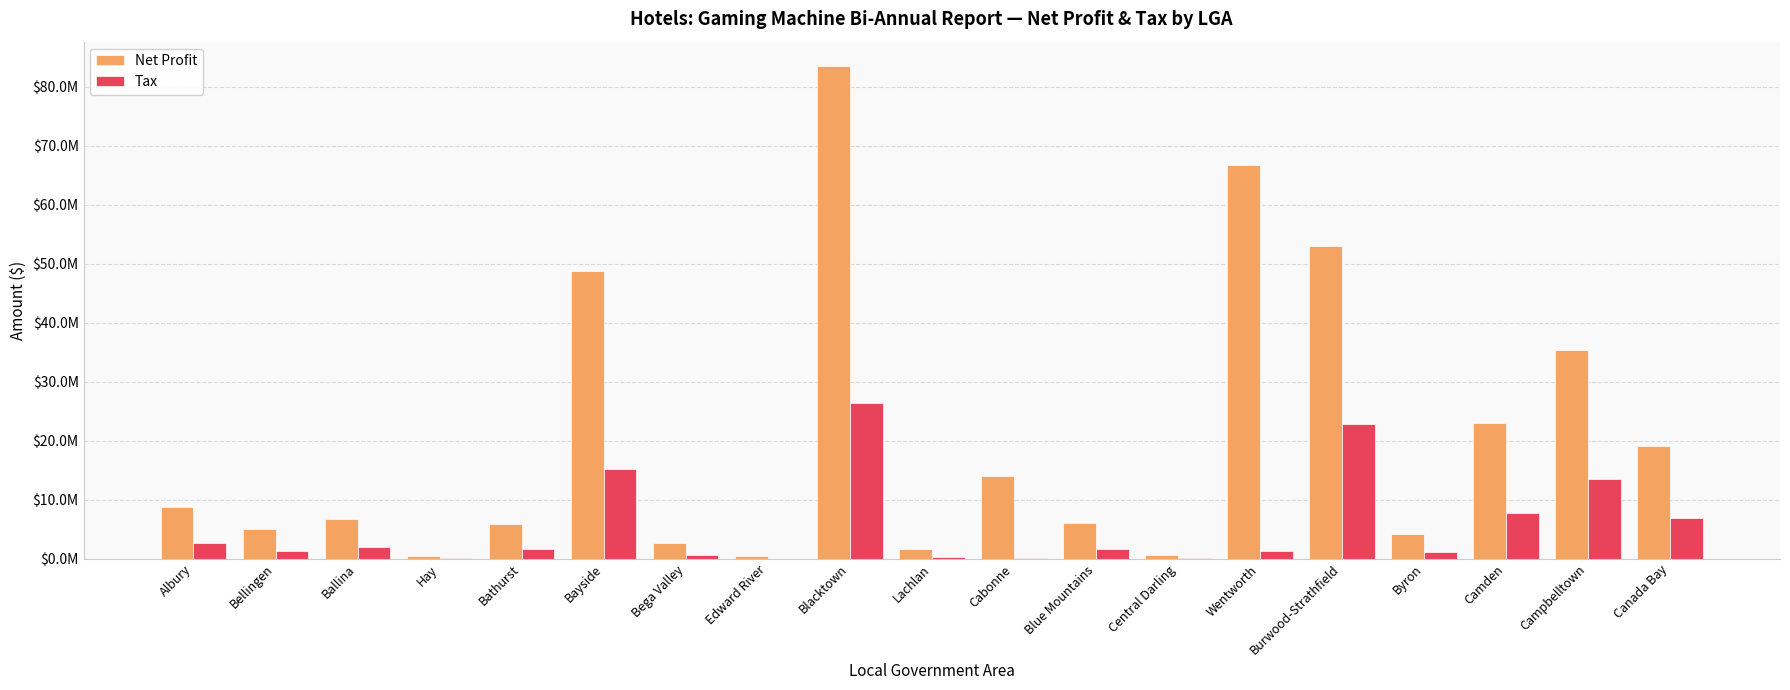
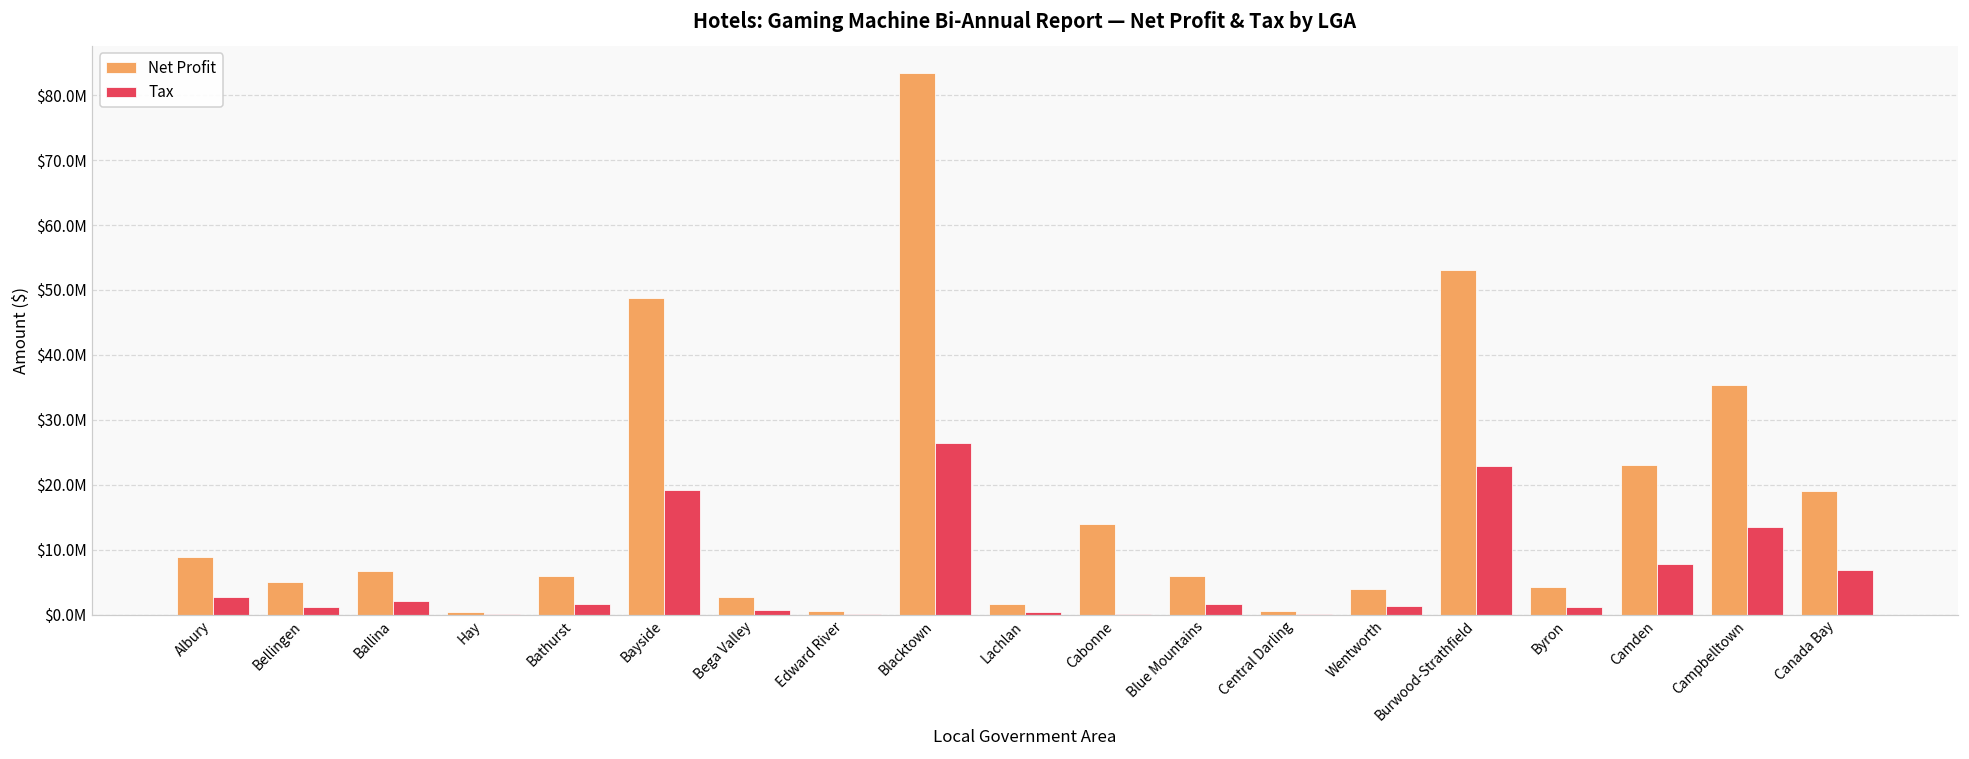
  {
    "Net Profit": {
      "Albury": "$9000000",
      "Bellingen": "$5000000",
      "Ballina": "$7000000",
      "Hay": "$0",
      "Bathurst": "$6000000",
      "Bayside": "$49000000",
      "Bega Valley": "$3000000",
      "Edward River": "$1000000",
      "Blacktown": "$83000000",
      "Lachlan": "$2000000",
      "Cabonne": "$14000000",
      "Blue Mountains": "$6000000",
      "Central Darling": "$1000000",
-     "Wentworth": "$67000000",
+     "Wentworth": "$4000000",
      "Burwood-Strathfield": "$53000000",
      "Byron": "$4000000",
      "Camden": "$23000000",
      "Campbelltown": "$35000000",
      "Canada Bay": "$19000000"
    },
    "Tax": {
      "Albury": "$3000000",
      "Bellingen": "$1000000",
      "Ballina": "$2000000",
      "Bathurst": "$2000000",
-     "Bayside": "$15000000",
+     "Bayside": "$19000000",
      "Bega Valley": "$1000000",
      "Blacktown": "$26000000",
      "Blue Mountains": "$2000000",
      "Wentworth": "$1000000",
      "Burwood-Strathfield": "$23000000",
      "Byron": "$1000000",
      "Camden": "$8000000",
      "Campbelltown": "$14000000",
      "Canada Bay": "$7000000"
    }
  }
